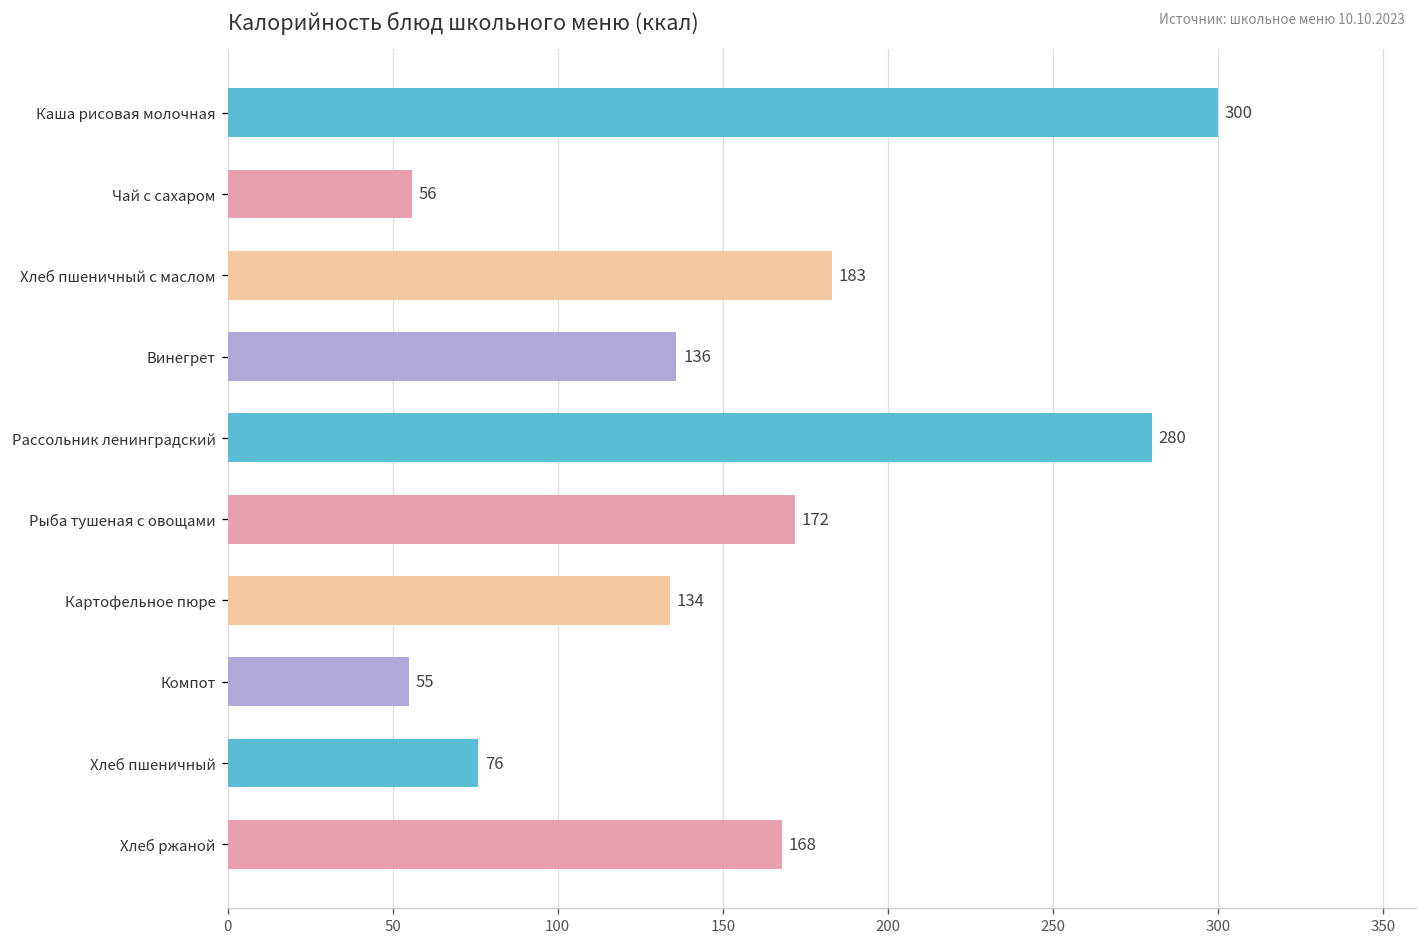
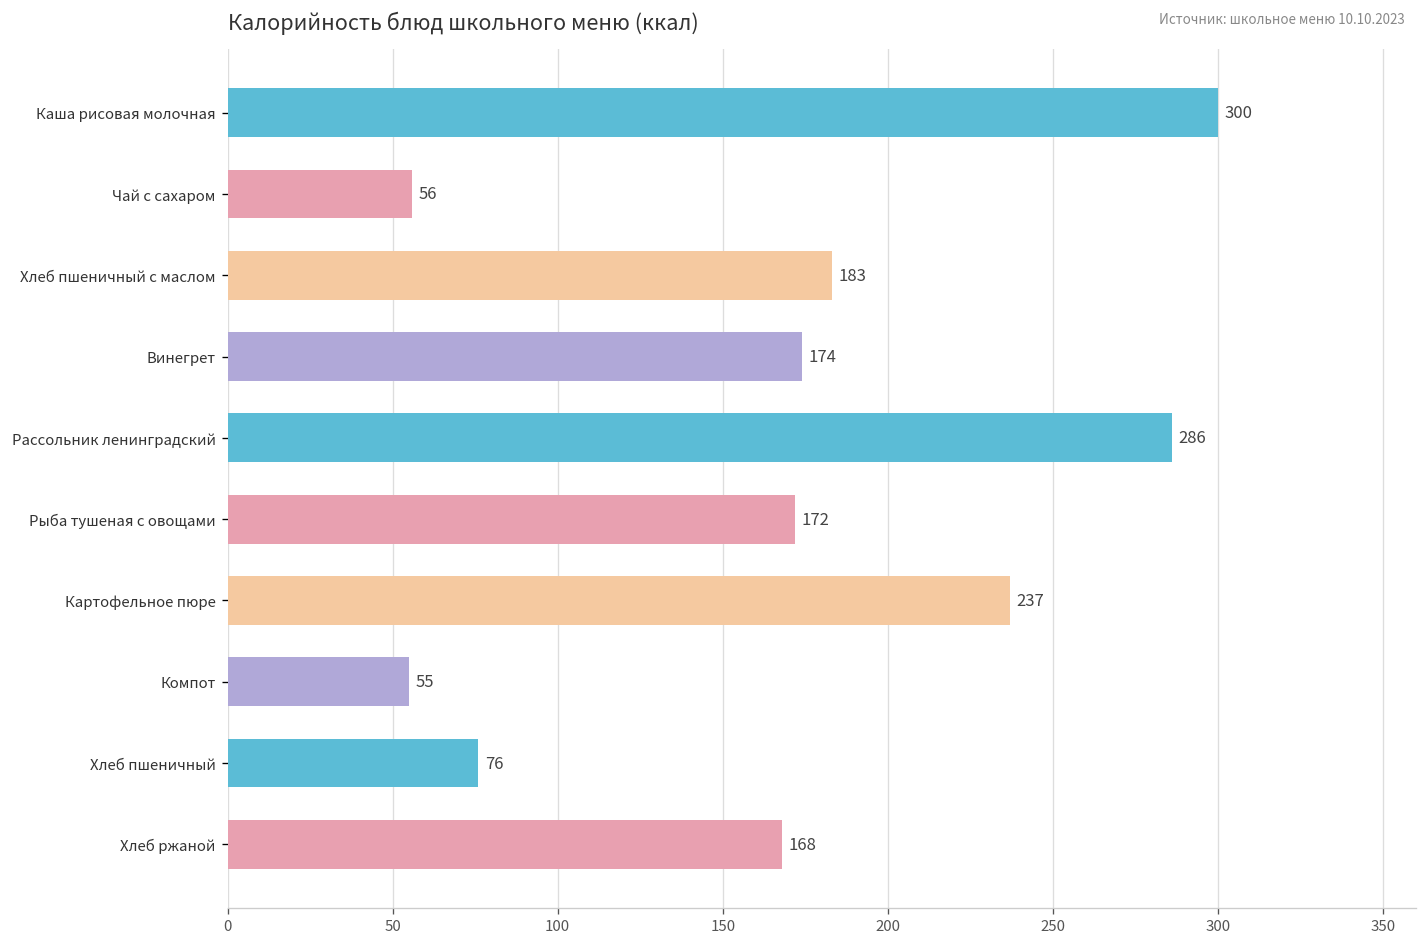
  {
    "Каша рисовая молочная": 300,
    "Чай с сахаром": 56,
    "Хлеб пшеничный с маслом": 183,
-   "Винегрет": 136,
-   "Рассольник ленинградский": 280,
+   "Винегрет": 174,
+   "Рассольник ленинградский": 286,
    "Рыба тушеная с овощами": 172,
-   "Картофельное пюре": 134,
+   "Картофельное пюре": 237,
    "Компот": 55,
    "Хлеб пшеничный": 76,
    "Хлеб ржаной": 168
  }
